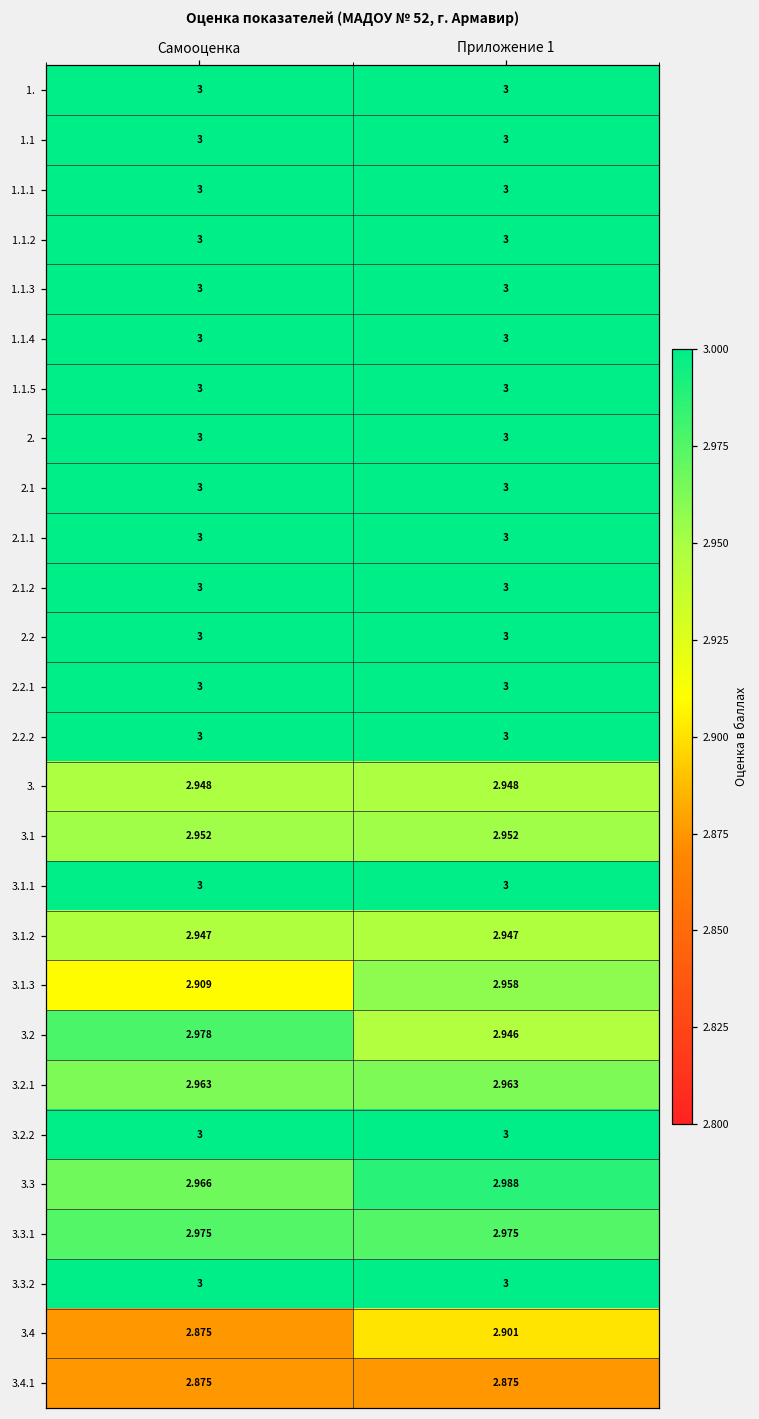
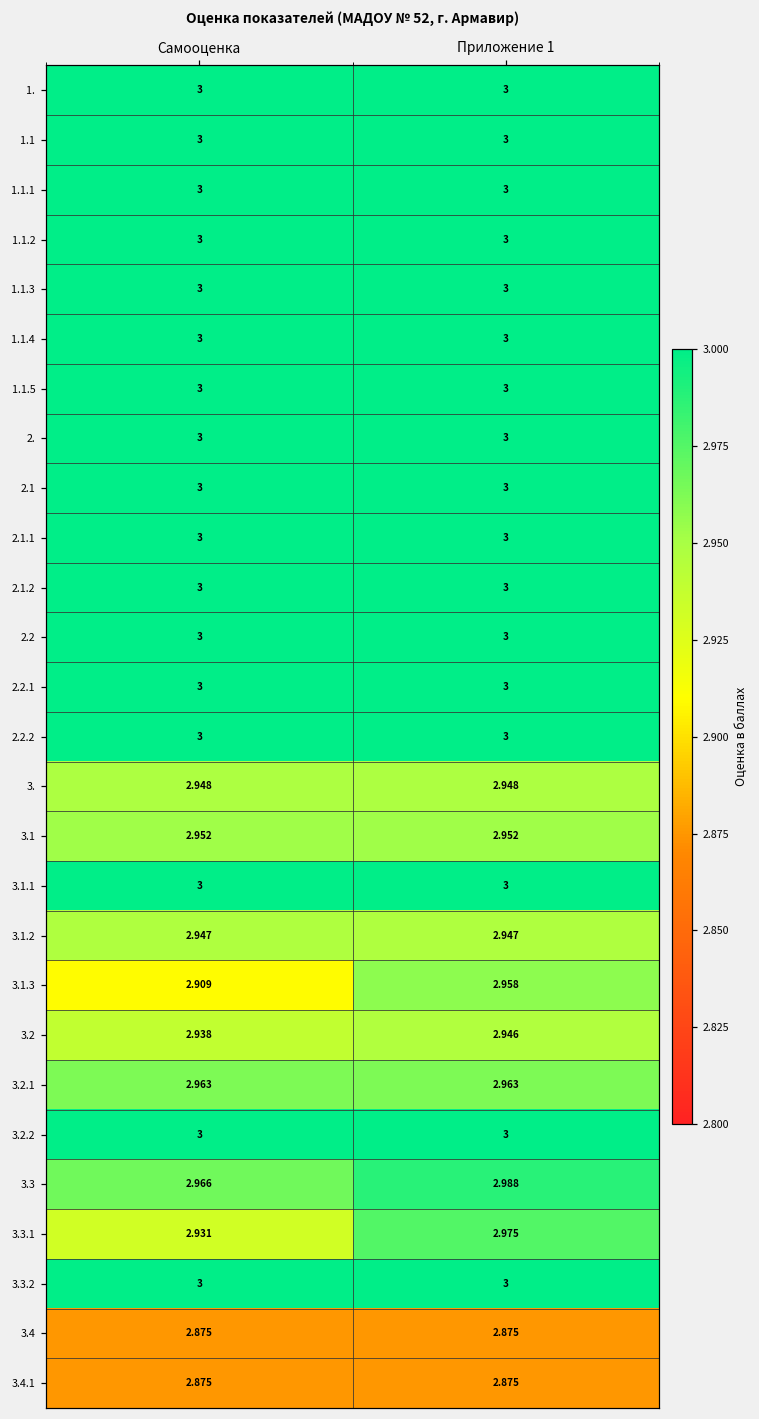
  {
    "1.": {
      "Самооценка": 3,
      "Приложение 1": 3
    },
    "1.1": {
      "Самооценка": 3,
      "Приложение 1": 3
    },
    "1.1.1": {
      "Самооценка": 3,
      "Приложение 1": 3
    },
    "1.1.2": {
      "Самооценка": 3,
      "Приложение 1": 3
    },
    "1.1.3": {
      "Самооценка": 3,
      "Приложение 1": 3
    },
    "1.1.4": {
      "Самооценка": 3,
      "Приложение 1": 3
    },
    "1.1.5": {
      "Самооценка": 3,
      "Приложение 1": 3
    },
    "2.": {
      "Самооценка": 3,
      "Приложение 1": 3
    },
    "2.1": {
      "Самооценка": 3,
      "Приложение 1": 3
    },
    "2.1.1": {
      "Самооценка": 3,
      "Приложение 1": 3
    },
    "2.1.2": {
      "Самооценка": 3,
      "Приложение 1": 3
    },
    "2.2": {
      "Самооценка": 3,
      "Приложение 1": 3
    },
    "2.2.1": {
      "Самооценка": 3,
      "Приложение 1": 3
    },
    "2.2.2": {
      "Самооценка": 3,
      "Приложение 1": 3
    },
    "3.": {
      "Самооценка": 2.948,
      "Приложение 1": 2.948
    },
    "3.1": {
      "Самооценка": 2.952,
      "Приложение 1": 2.952
    },
    "3.1.1": {
      "Самооценка": 3,
      "Приложение 1": 3
    },
    "3.1.2": {
      "Самооценка": 2.947,
      "Приложение 1": 2.947
    },
    "3.1.3": {
      "Самооценка": 2.909,
      "Приложение 1": 2.958
    },
    "3.2": {
-     "Самооценка": 2.978,
+     "Самооценка": 2.938,
      "Приложение 1": 2.946
    },
    "3.2.1": {
      "Самооценка": 2.963,
      "Приложение 1": 2.963
    },
    "3.2.2": {
      "Самооценка": 3,
      "Приложение 1": 3
    },
    "3.3": {
      "Самооценка": 2.966,
      "Приложение 1": 2.988
    },
    "3.3.1": {
-     "Самооценка": 2.975,
+     "Самооценка": 2.931,
      "Приложение 1": 2.975
    },
    "3.3.2": {
      "Самооценка": 3,
      "Приложение 1": 3
    },
    "3.4": {
      "Самооценка": 2.875,
-     "Приложение 1": 2.901
+     "Приложение 1": 2.875
    },
    "3.4.1": {
      "Самооценка": 2.875,
      "Приложение 1": 2.875
    }
  }
